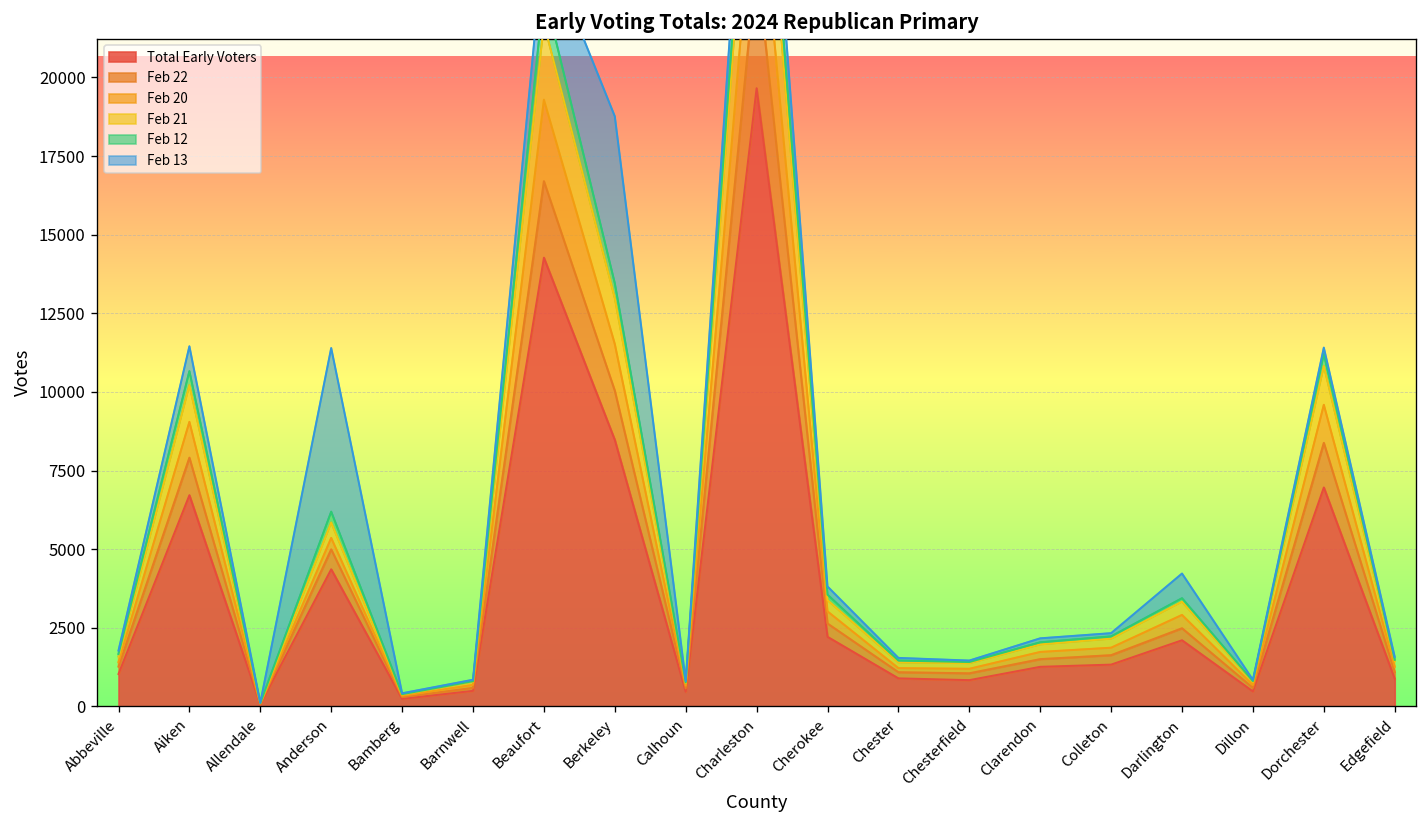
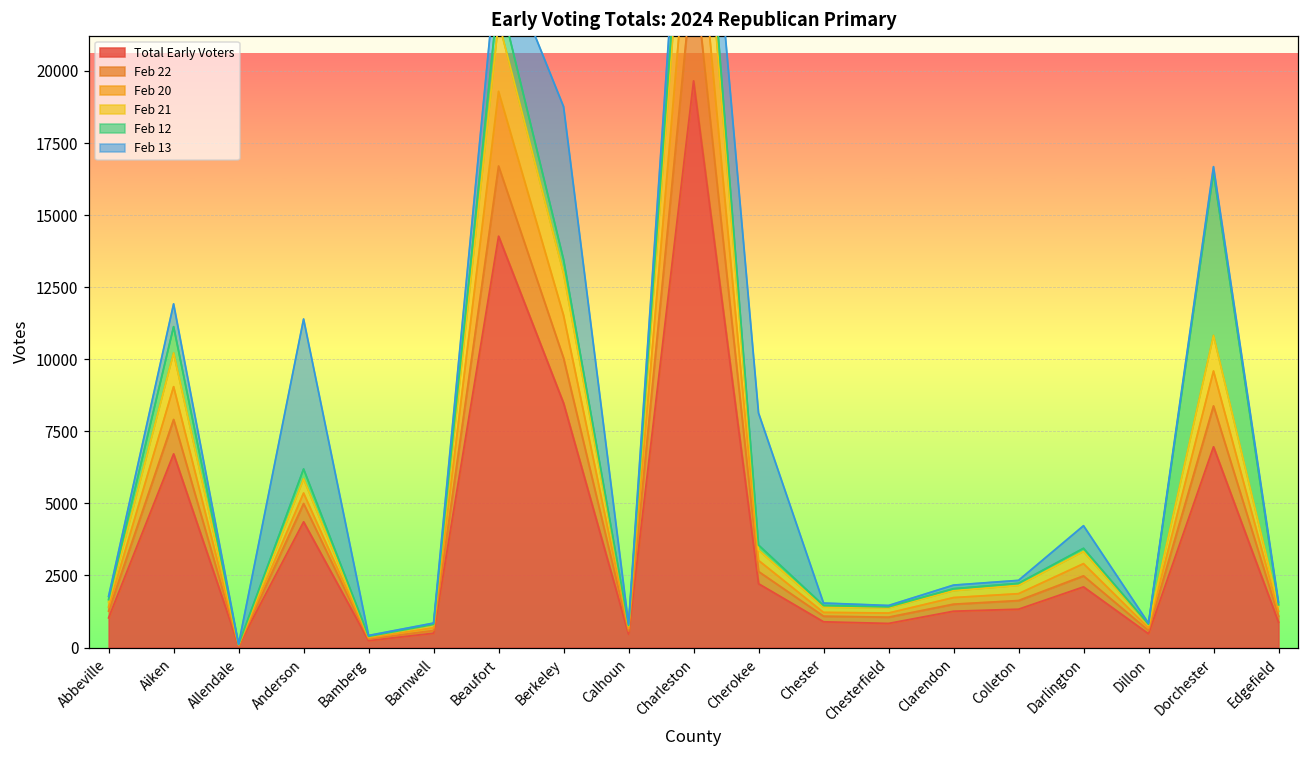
  {
    "Feb 12": {
-     "Aiken": 400,
+     "Aiken": 900,
      "Anderson": 300,
      "Berkeley": 500,
      "Cherokee": 200,
      "Darlington": 100,
-     "Dorchester": 400
+     "Dorchester": 5600
    },
    "Feb 13": {
      "Abbeville": 100,
      "Aiken": 800,
      "Anderson": 5200,
      "Berkeley": 5300,
-     "Cherokee": 300,
+     "Cherokee": 4600,
      "Clarendon": 100,
      "Colleton": 100,
      "Darlington": 800,
      "Dorchester": 200
    }
  }
